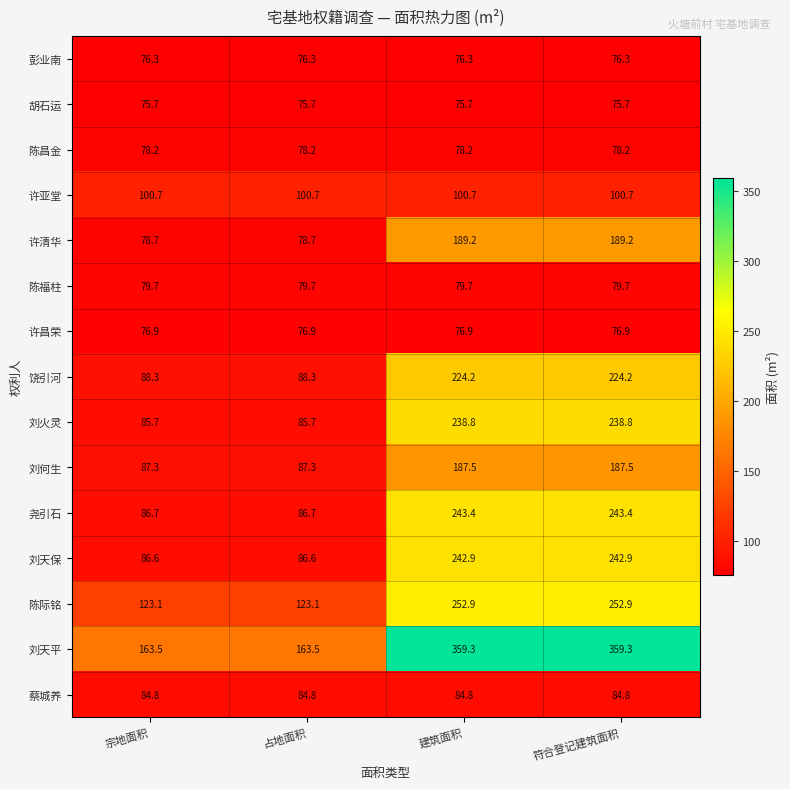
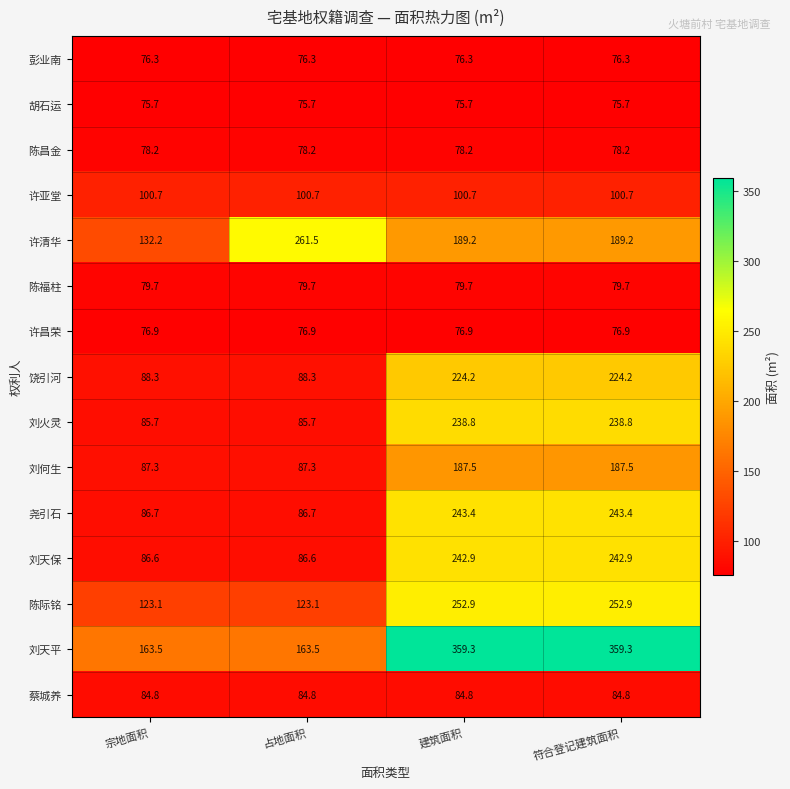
  {
    "彭业南": {
      "宗地面积": 76.3,
      "占地面积": 76.3,
      "建筑面积": 76.3,
      "符合登记建筑面积": 76.3
    },
    "胡石运": {
      "宗地面积": 75.7,
      "占地面积": 75.7,
      "建筑面积": 75.7,
      "符合登记建筑面积": 75.7
    },
    "陈昌金": {
      "宗地面积": 78.2,
      "占地面积": 78.2,
      "建筑面积": 78.2,
      "符合登记建筑面积": 78.2
    },
    "许亚堂": {
      "宗地面积": 100.7,
      "占地面积": 100.7,
      "建筑面积": 100.7,
      "符合登记建筑面积": 100.7
    },
    "许清华": {
-     "宗地面积": 78.7,
-     "占地面积": 78.7,
+     "宗地面积": 132.2,
+     "占地面积": 261.5,
      "建筑面积": 189.2,
      "符合登记建筑面积": 189.2
    },
    "陈福柱": {
      "宗地面积": 79.7,
      "占地面积": 79.7,
      "建筑面积": 79.7,
      "符合登记建筑面积": 79.7
    },
    "许昌荣": {
      "宗地面积": 76.9,
      "占地面积": 76.9,
      "建筑面积": 76.9,
      "符合登记建筑面积": 76.9
    },
    "饶引河": {
      "宗地面积": 88.3,
      "占地面积": 88.3,
      "建筑面积": 224.2,
      "符合登记建筑面积": 224.2
    },
    "刘火灵": {
      "宗地面积": 85.7,
      "占地面积": 85.7,
      "建筑面积": 238.8,
      "符合登记建筑面积": 238.8
    },
    "刘何生": {
      "宗地面积": 87.3,
      "占地面积": 87.3,
      "建筑面积": 187.5,
      "符合登记建筑面积": 187.5
    },
    "尧引石": {
      "宗地面积": 86.7,
      "占地面积": 86.7,
      "建筑面积": 243.4,
      "符合登记建筑面积": 243.4
    },
    "刘天保": {
      "宗地面积": 86.6,
      "占地面积": 86.6,
      "建筑面积": 242.9,
      "符合登记建筑面积": 242.9
    },
    "陈际铭": {
      "宗地面积": 123.1,
      "占地面积": 123.1,
      "建筑面积": 252.9,
      "符合登记建筑面积": 252.9
    },
    "刘天平": {
      "宗地面积": 163.5,
      "占地面积": 163.5,
      "建筑面积": 359.3,
      "符合登记建筑面积": 359.3
    },
    "蔡城养": {
      "宗地面积": 84.8,
      "占地面积": 84.8,
      "建筑面积": 84.8,
      "符合登记建筑面积": 84.8
    }
  }
